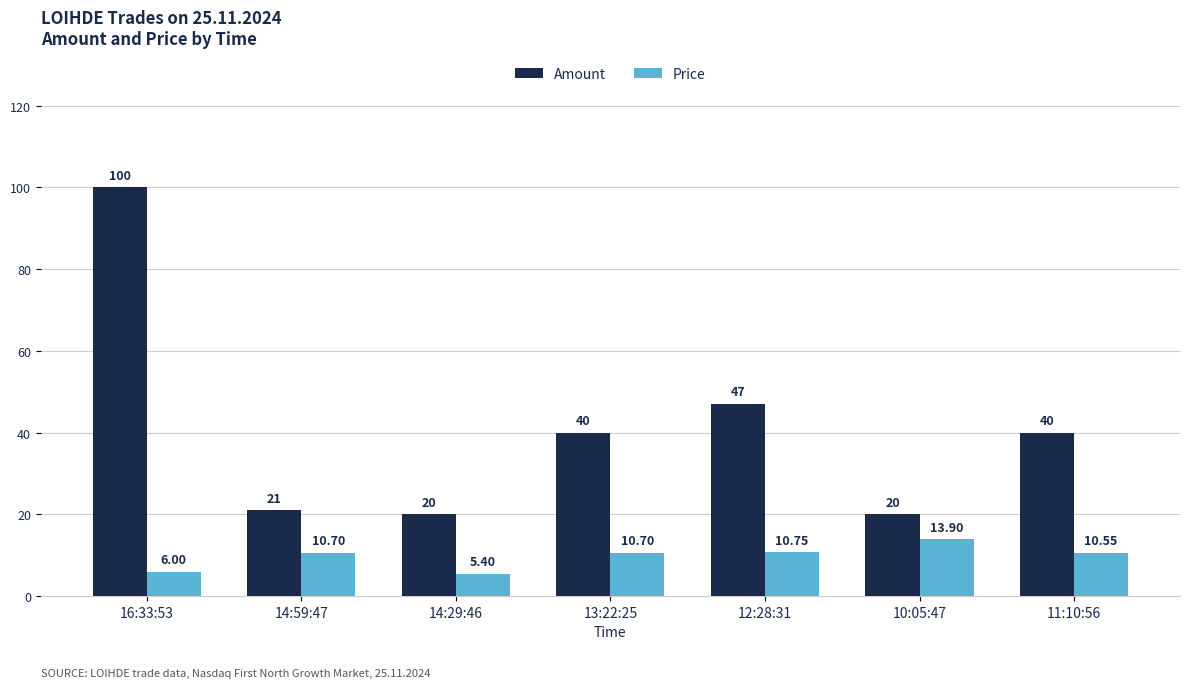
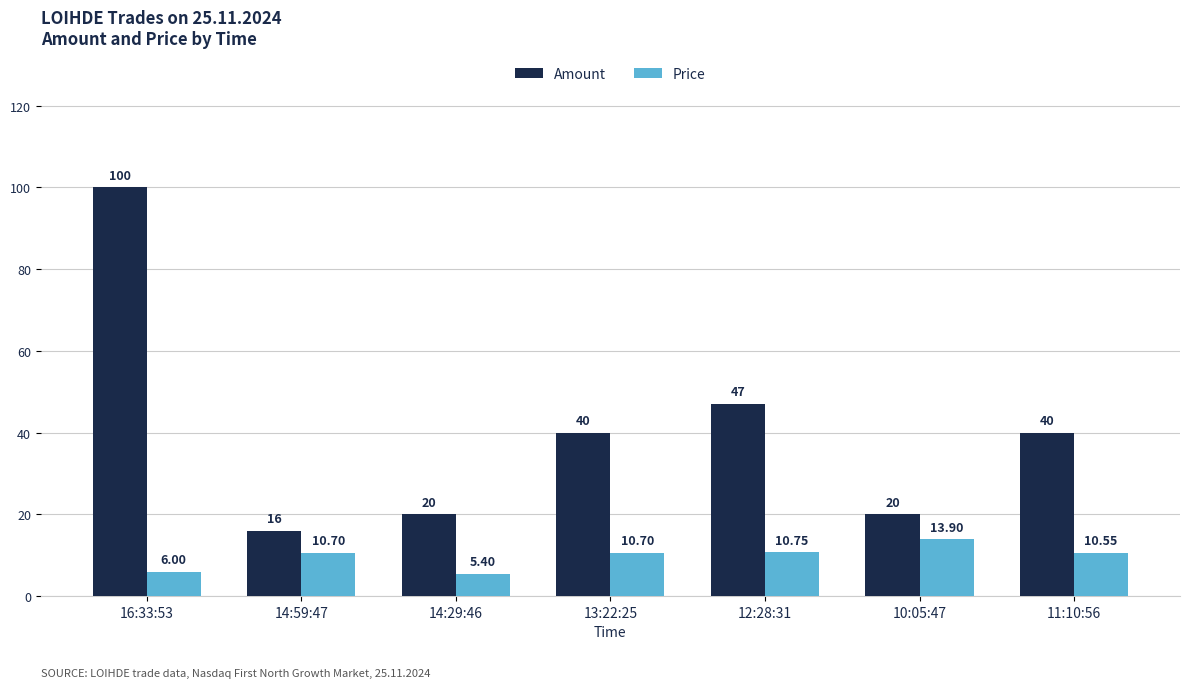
  {
    "Amount": {
      "16:33:53": 100,
-     "14:59:47": 21,
+     "14:59:47": 16,
      "14:29:46": 20,
      "13:22:25": 40,
      "12:28:31": 47,
      "10:05:47": 20,
      "11:10:56": 40
    },
    "Price": {
      "16:33:53": 6.00,
      "14:59:47": 10.70,
      "14:29:46": 5.40,
      "13:22:25": 10.70,
      "12:28:31": 10.75,
      "10:05:47": 13.90,
      "11:10:56": 10.55
    }
  }
